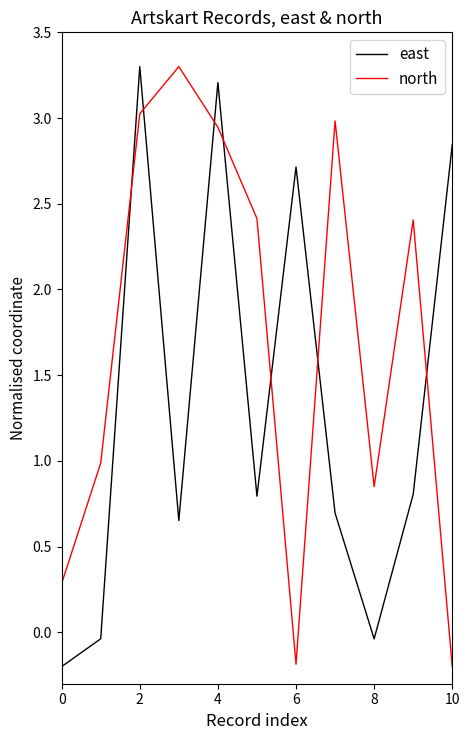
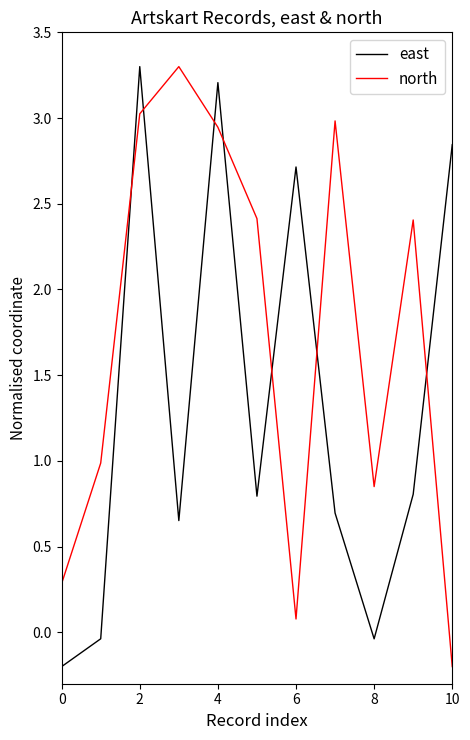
  {
    "east": {
      "0": -0.20,
      "2": 3.30,
      "4": 3.21,
      "6": 2.71,
      "8": -0.04,
      "10": 2.84
    },
    "north": {
      "0": 0.28,
      "2": 3.02,
      "4": 2.95,
-     "6": -0.19,
+     "6": 0.08,
      "8": 0.85,
      "10": -0.20
    }
  }
